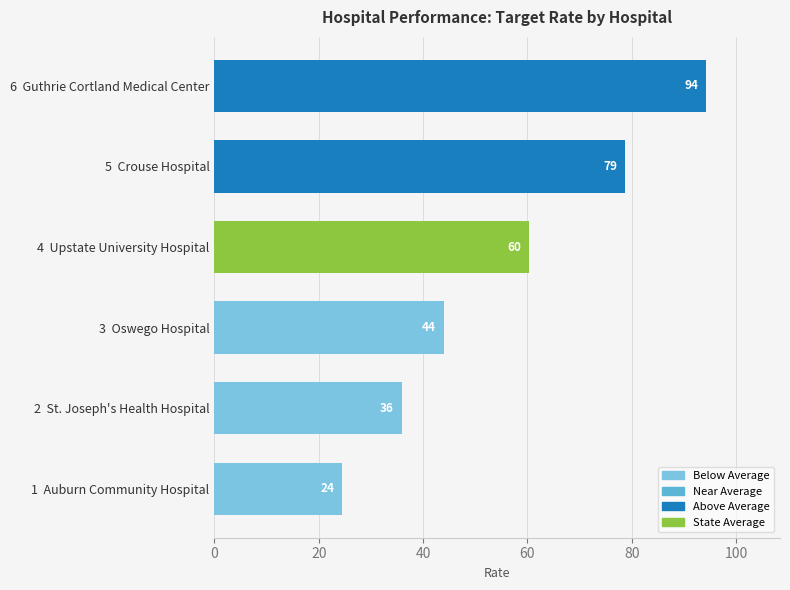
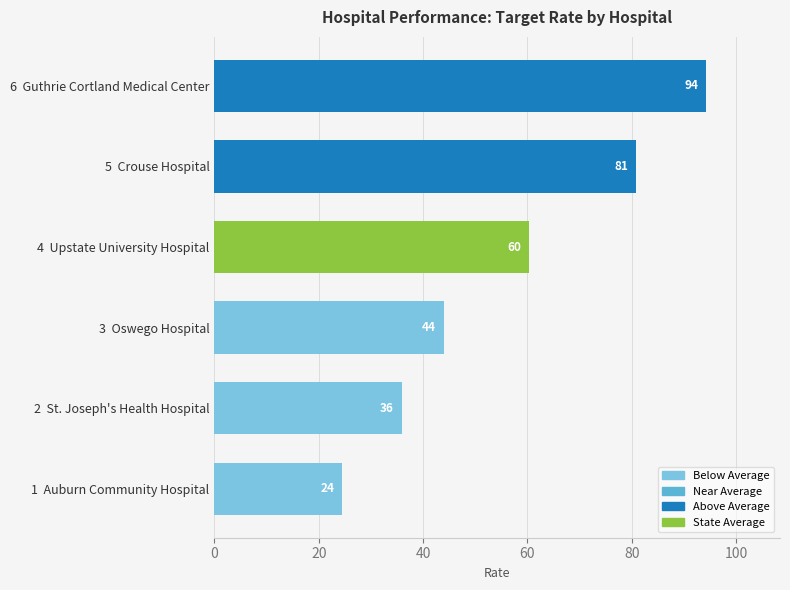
  {
    "6 Guthrie Cortland Medical Center": 94,
-   "5 Crouse Hospital": 79,
+   "5 Crouse Hospital": 81,
    "4 Upstate University Hospital": 60,
    "3 Oswego Hospital": 44,
    "2 St. Joseph's Health Hospital": 36,
    "1 Auburn Community Hospital": 24
  }
